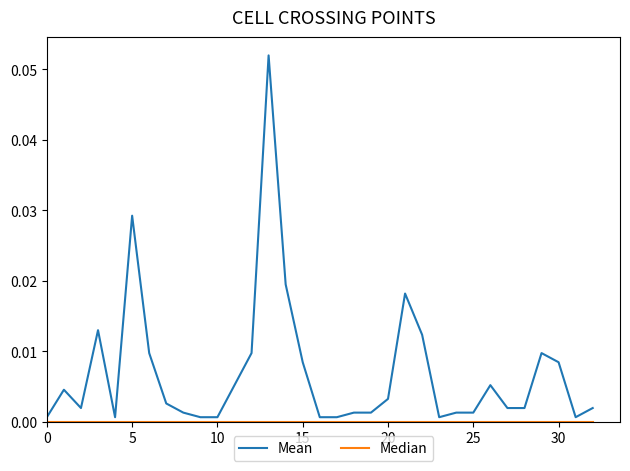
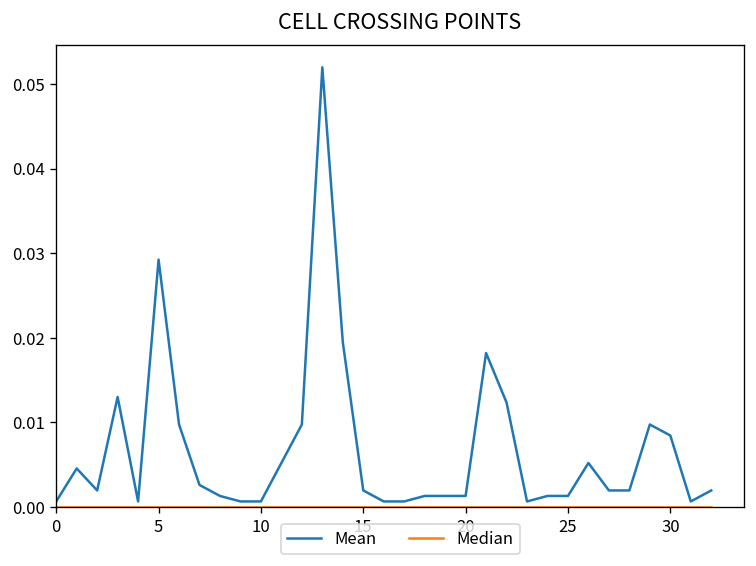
  {
    "Mean": {
      "0": 0.001,
      "5": 0.029,
      "10": 0.001,
-     "15": 0.008,
-     "20": 0.003,
+     "15": 0.002,
+     "20": 0.001,
      "25": 0.001,
      "30": 0.008
    },
    "Median": {
      "0": 0.000,
      "5": 0.000,
      "10": 0.000,
      "15": 0.000,
      "20": 0.000,
      "25": 0.000,
      "30": 0.000
    }
  }
